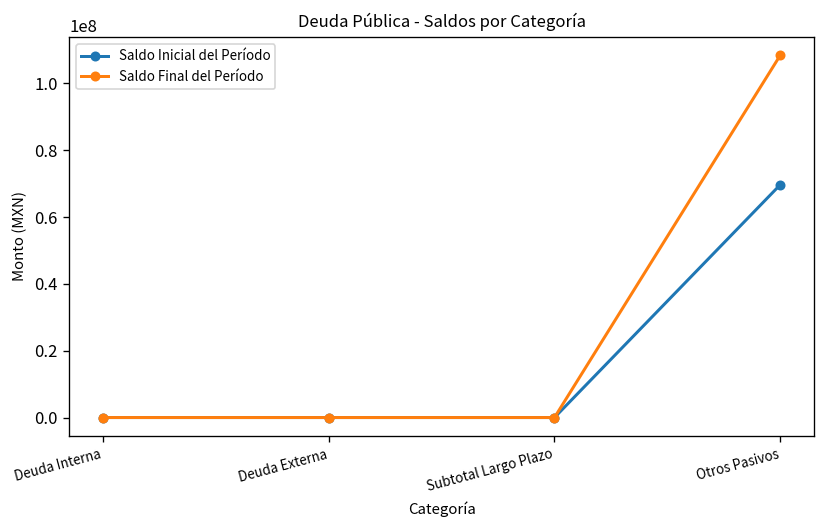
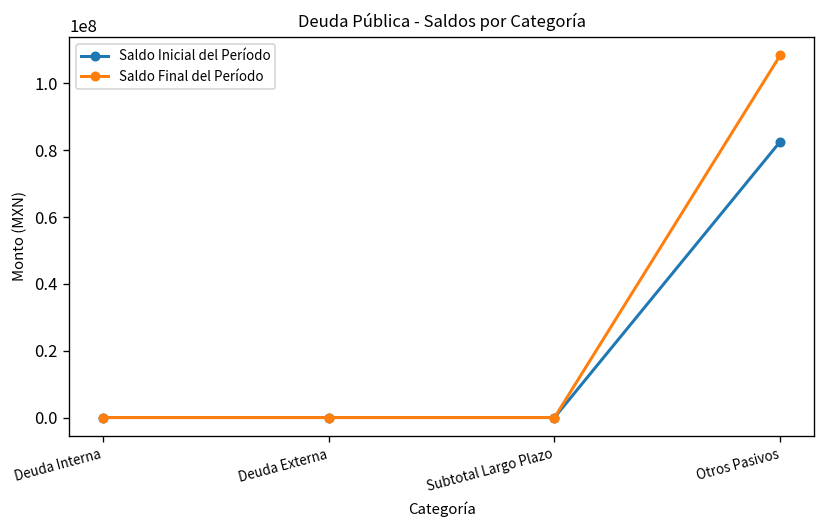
  {
    "Saldo Inicial del Período": {
-     "Otros Pasivos": 70000000
+     "Otros Pasivos": 83000000
    },
    "Saldo Final del Período": {
      "Otros Pasivos": 108000000
    }
  }
